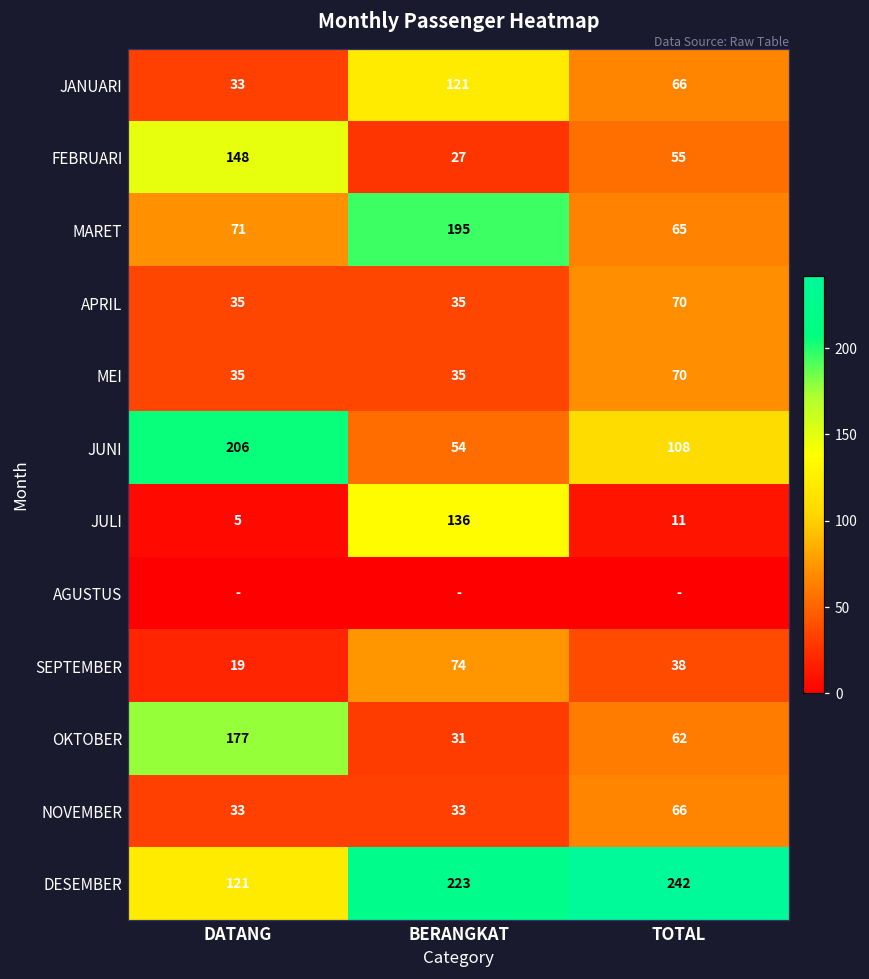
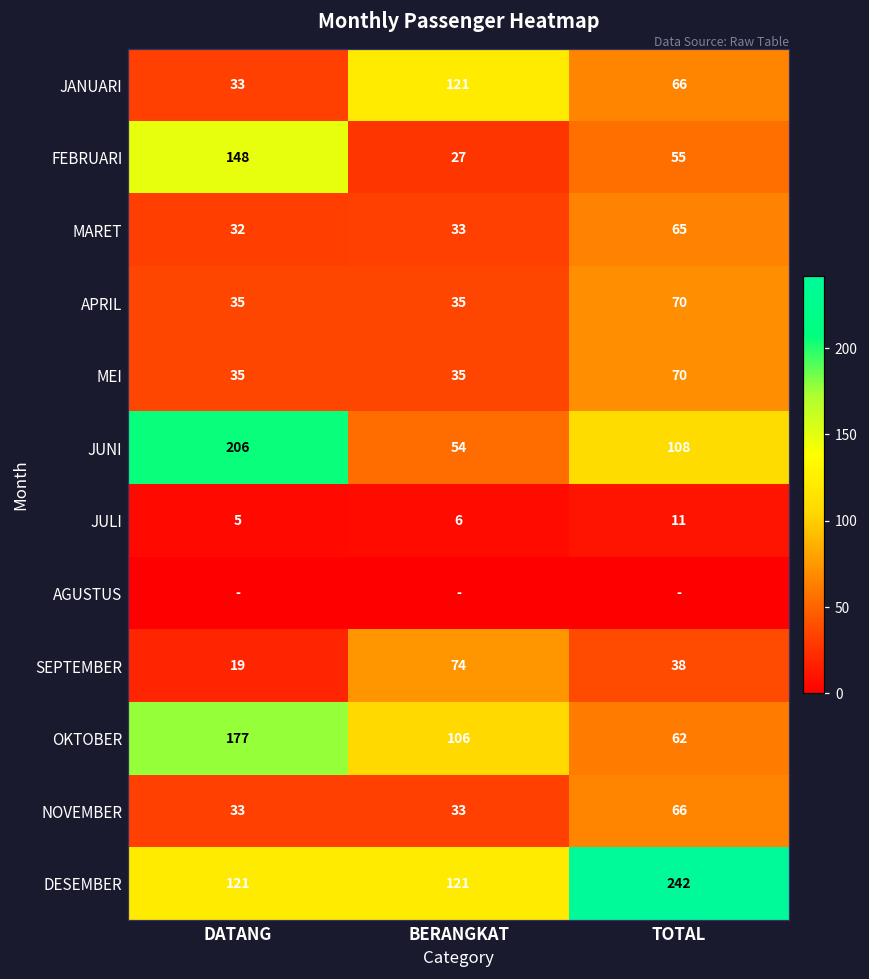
  {
    "JANUARI": {
      "DATANG": 33,
      "BERANGKAT": 121,
      "TOTAL": 66
    },
    "FEBRUARI": {
      "DATANG": 148,
      "BERANGKAT": 27,
      "TOTAL": 55
    },
    "MARET": {
-     "DATANG": 71,
-     "BERANGKAT": 195,
+     "DATANG": 32,
+     "BERANGKAT": 33,
      "TOTAL": 65
    },
    "APRIL": {
      "DATANG": 35,
      "BERANGKAT": 35,
      "TOTAL": 70
    },
    "MEI": {
      "DATANG": 35,
      "BERANGKAT": 35,
      "TOTAL": 70
    },
    "JUNI": {
      "DATANG": 206,
      "BERANGKAT": 54,
      "TOTAL": 108
    },
    "JULI": {
      "DATANG": 5,
-     "BERANGKAT": 136,
+     "BERANGKAT": 6,
      "TOTAL": 11
    },
    "SEPTEMBER": {
      "DATANG": 19,
      "BERANGKAT": 74,
      "TOTAL": 38
    },
    "OKTOBER": {
      "DATANG": 177,
-     "BERANGKAT": 31,
+     "BERANGKAT": 106,
      "TOTAL": 62
    },
    "NOVEMBER": {
      "DATANG": 33,
      "BERANGKAT": 33,
      "TOTAL": 66
    },
    "DESEMBER": {
      "DATANG": 121,
-     "BERANGKAT": 223,
+     "BERANGKAT": 121,
      "TOTAL": 242
    }
  }
